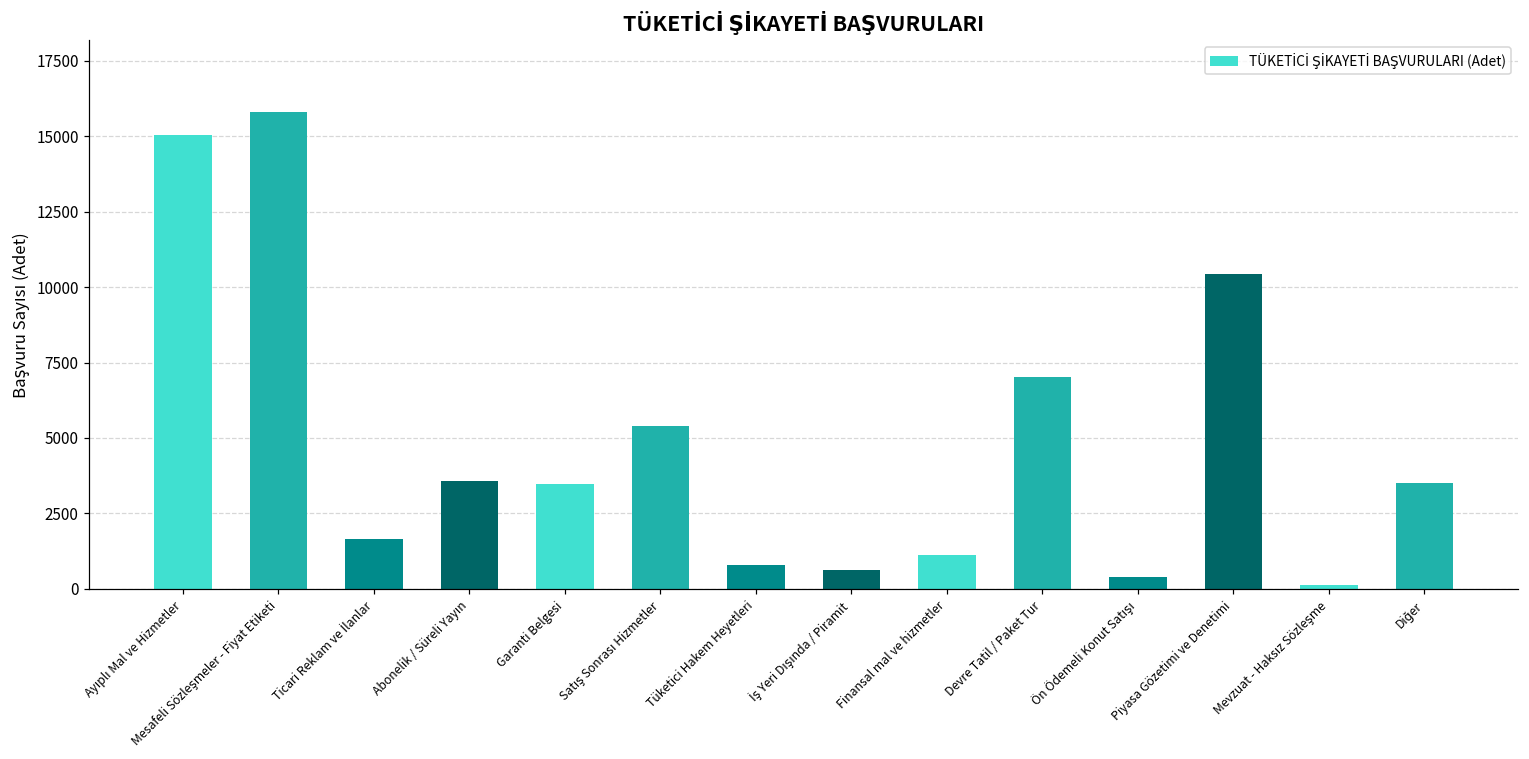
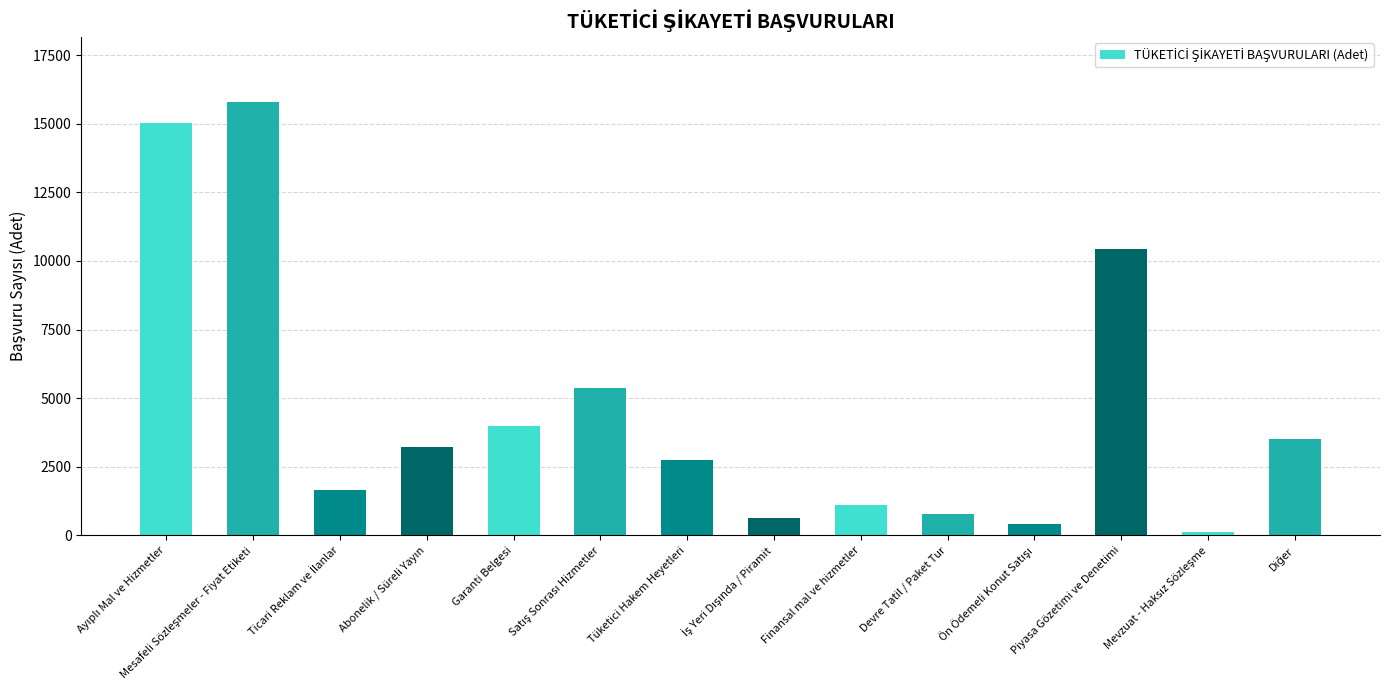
  {
    "Ayıplı Mal ve Hizmetler": 15000,
    "Mesafeli Sözleşmeler - Fiyat Etiketi": 15800,
    "Ticari Reklam ve İlanlar": 1700,
-   "Abonelik / Süreli Yayın": 3600,
-   "Garanti Belgesi": 3500,
+   "Abonelik / Süreli Yayın": 3200,
+   "Garanti Belgesi": 4000,
    "Satış Sonrası Hizmetler": 5400,
-   "Tüketici Hakem Heyetleri": 800,
+   "Tüketici Hakem Heyetleri": 2800,
    "İş Yeri Dışında / Piramit": 600,
    "Finansal mal ve hizmetler": 1100,
-   "Devre Tatil / Paket Tur": 7000,
+   "Devre Tatil / Paket Tur": 800,
    "Ön Ödemeli Konut Satışı": 400,
    "Piyasa Gözetimi ve Denetimi": 10400,
    "Mevzuat - Haksız Sözleşme": 100,
    "Diğer": 3500
  }
